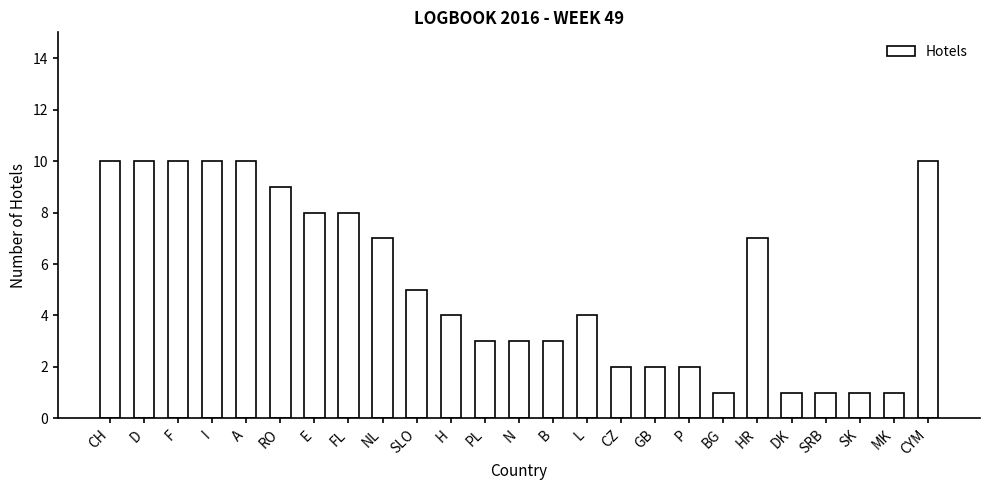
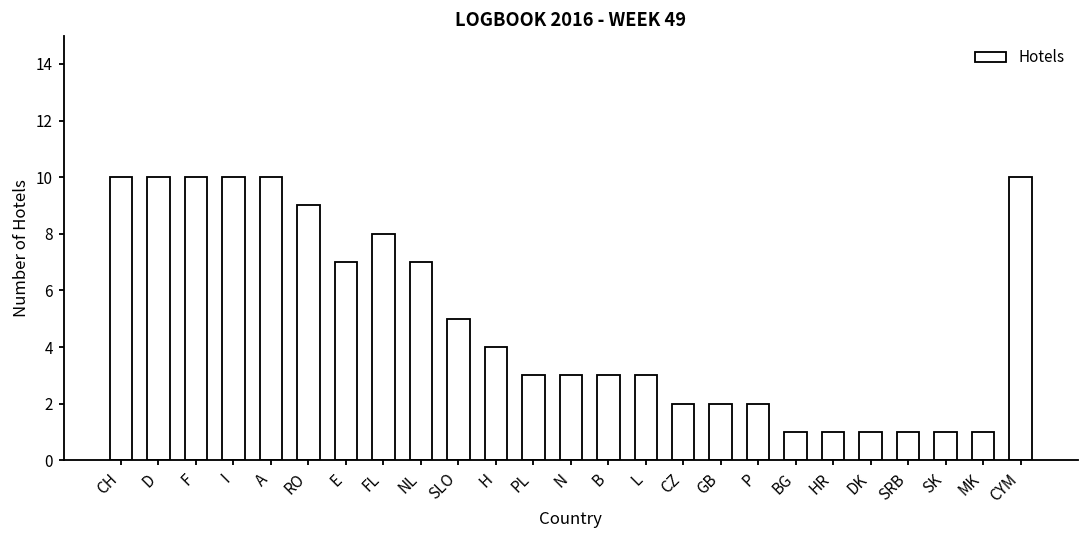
  {
    "CH": 10,
    "D": 10,
    "F": 10,
    "I": 10,
    "A": 10,
    "RO": 9,
-   "E": 8,
+   "E": 7,
    "FL": 8,
    "NL": 7,
    "SLO": 5,
    "H": 4,
    "PL": 3,
    "N": 3,
    "B": 3,
-   "L": 4,
+   "L": 3,
    "CZ": 2,
    "GB": 2,
    "P": 2,
    "BG": 1,
-   "HR": 7,
+   "HR": 1,
    "DK": 1,
    "SRB": 1,
    "SK": 1,
    "MK": 1,
    "CYM": 10
  }
